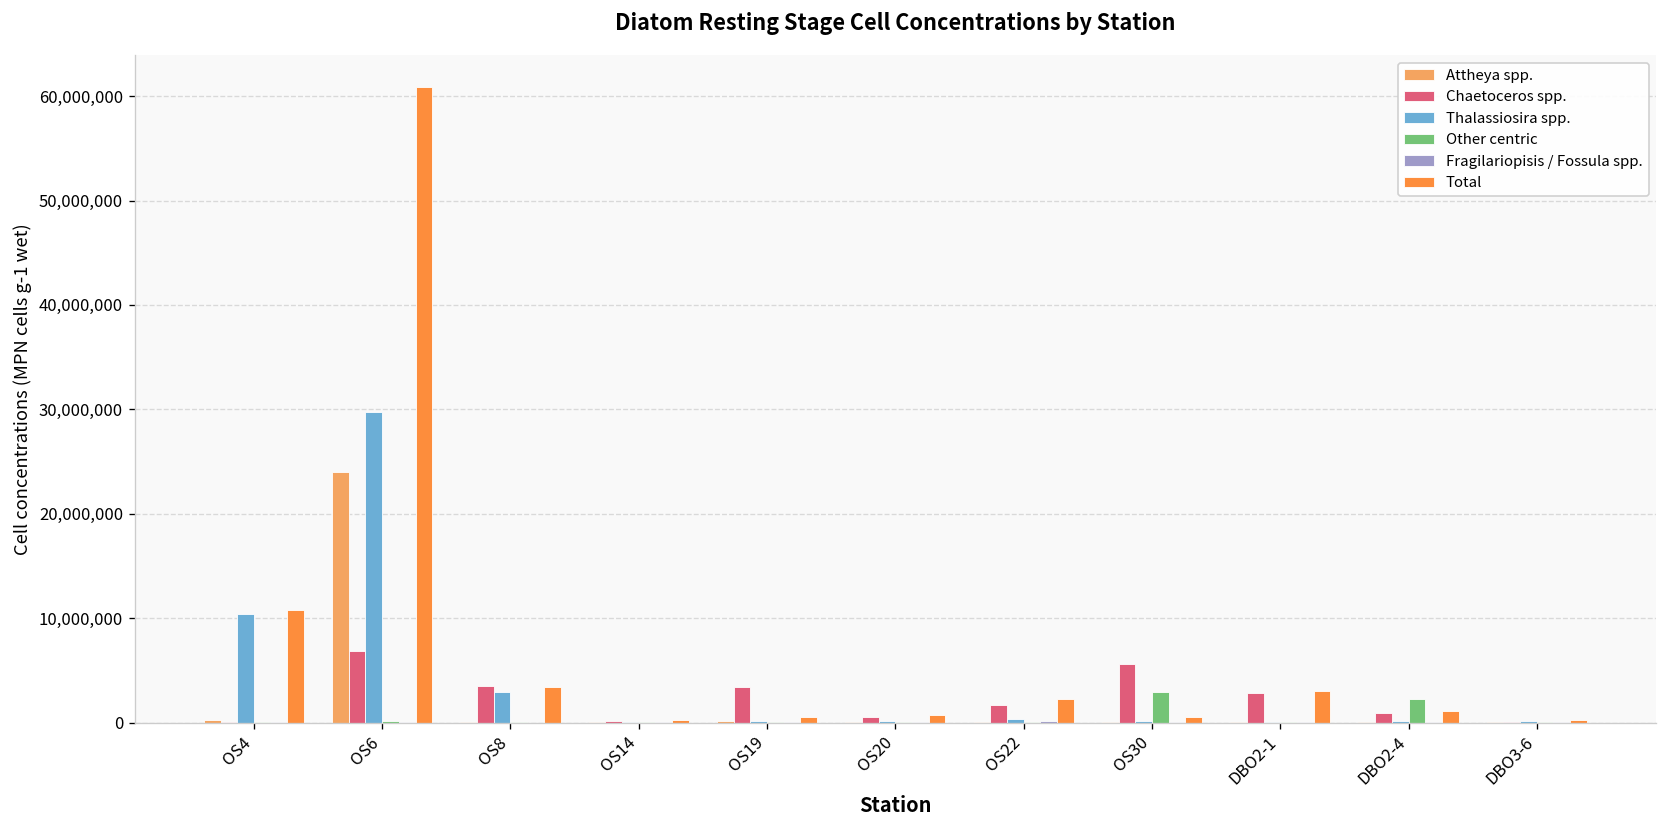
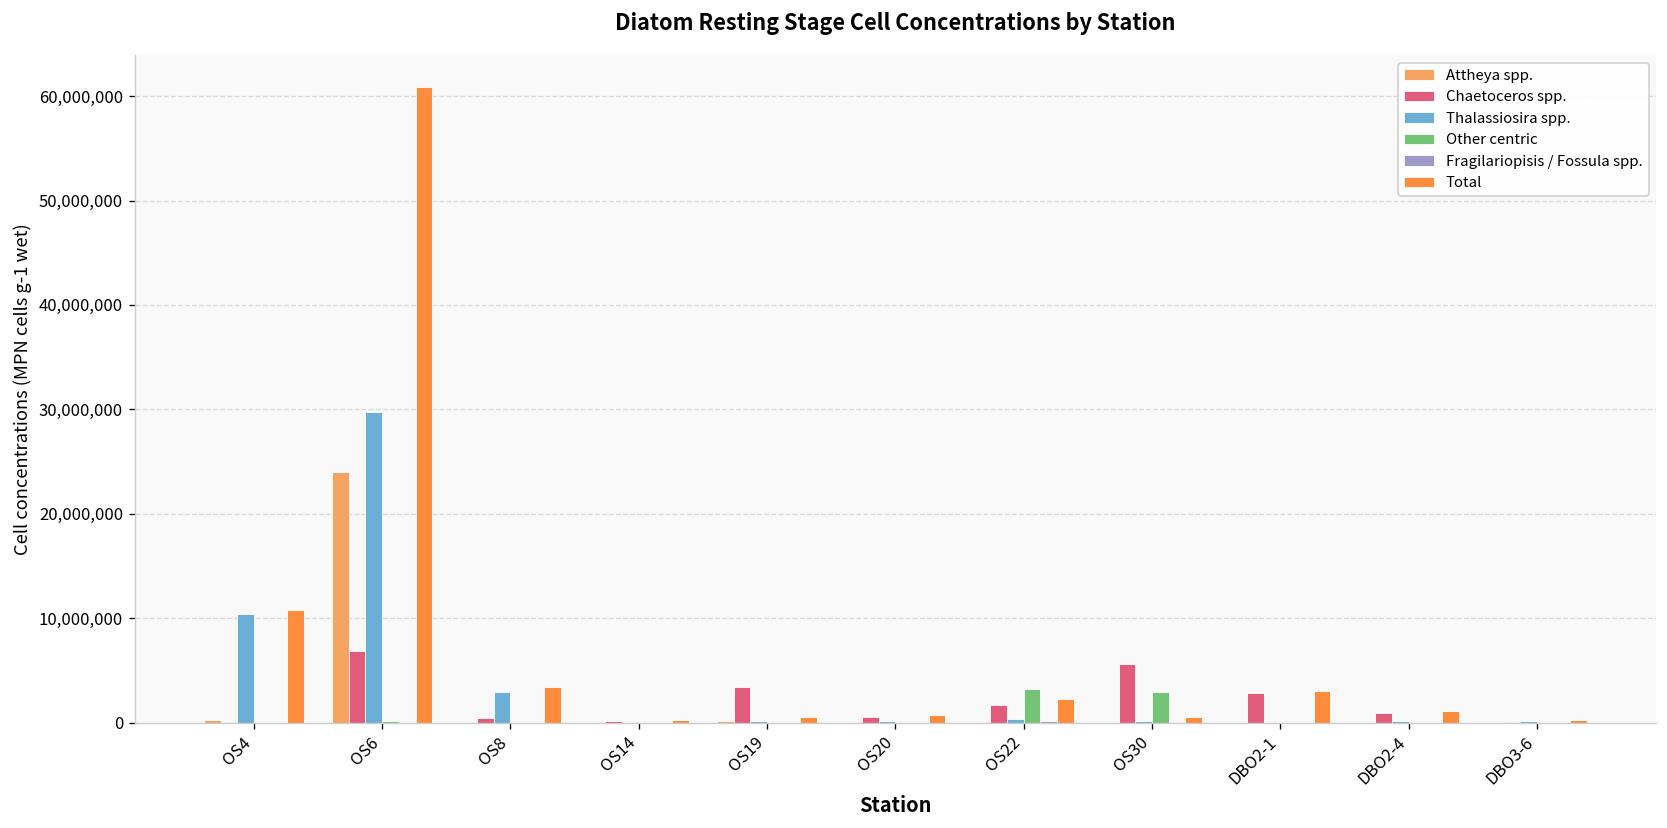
  {
    "Chaetoceros spp.": {
      "OS6": "7,000,000",
-     "OS8": "4,000,000",
+     "OS8": "0",
      "OS19": "3,000,000",
      "OS20": "1,000,000",
      "OS22": "2,000,000",
      "OS30": "6,000,000",
      "DBO2-1": "3,000,000",
      "DBO2-4": "1,000,000"
    },
    "Other centric": {
-     "OS22": "0",
+     "OS22": "3,000,000",
      "OS30": "3,000,000",
-     "DBO2-4": "2,000,000"
+     "DBO2-4": "0"
    }
  }
